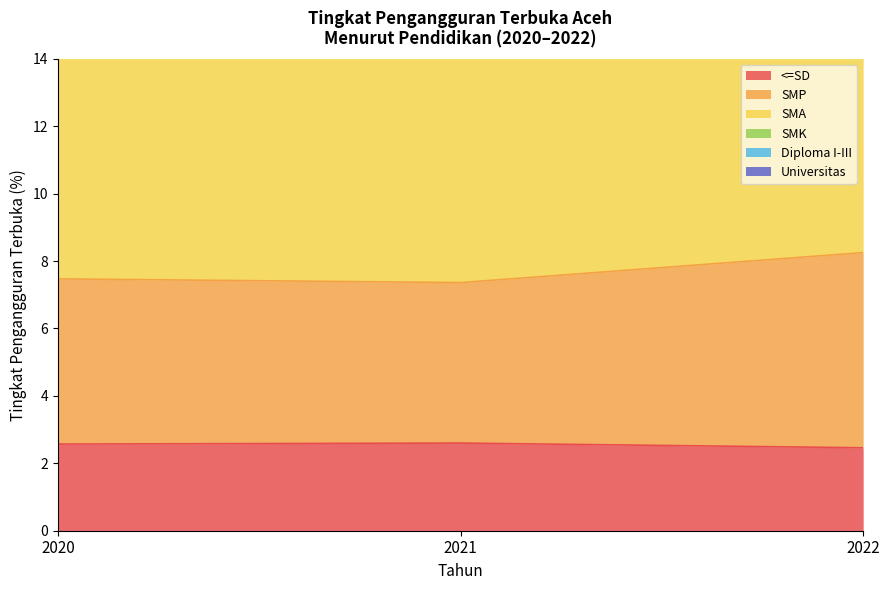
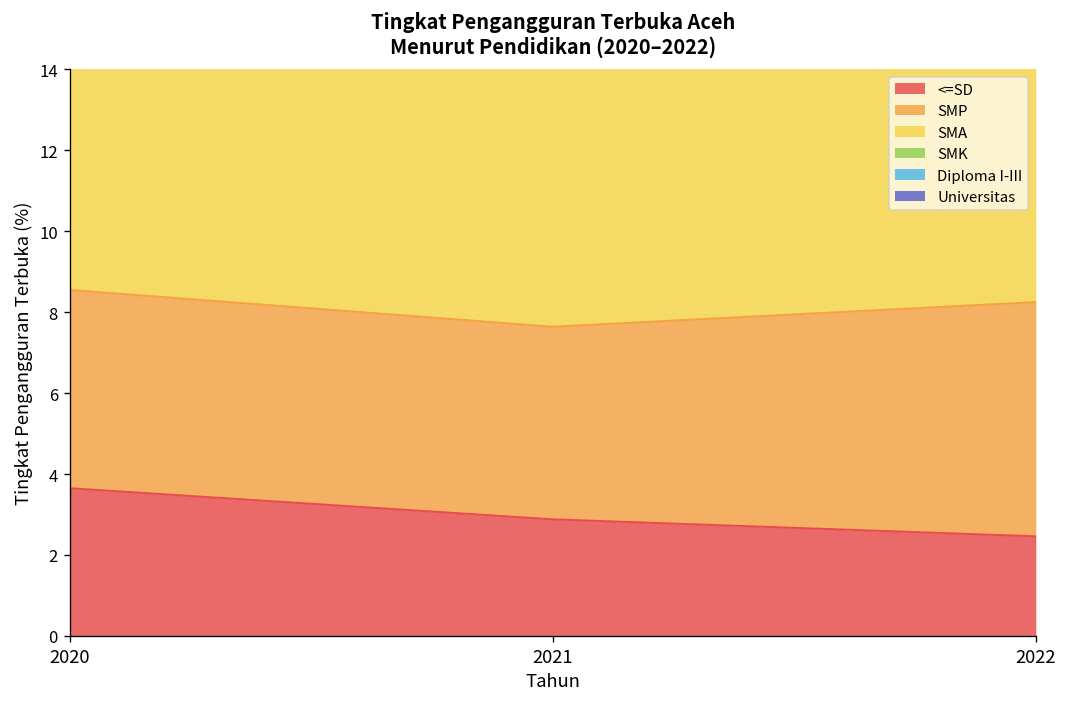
  {
    "<=SD": {
-     "2020": 2.6,
-     "2021": 2.6,
+     "2020": 3.7,
+     "2021": 2.9,
      "2022": 2.5
    }
  }
